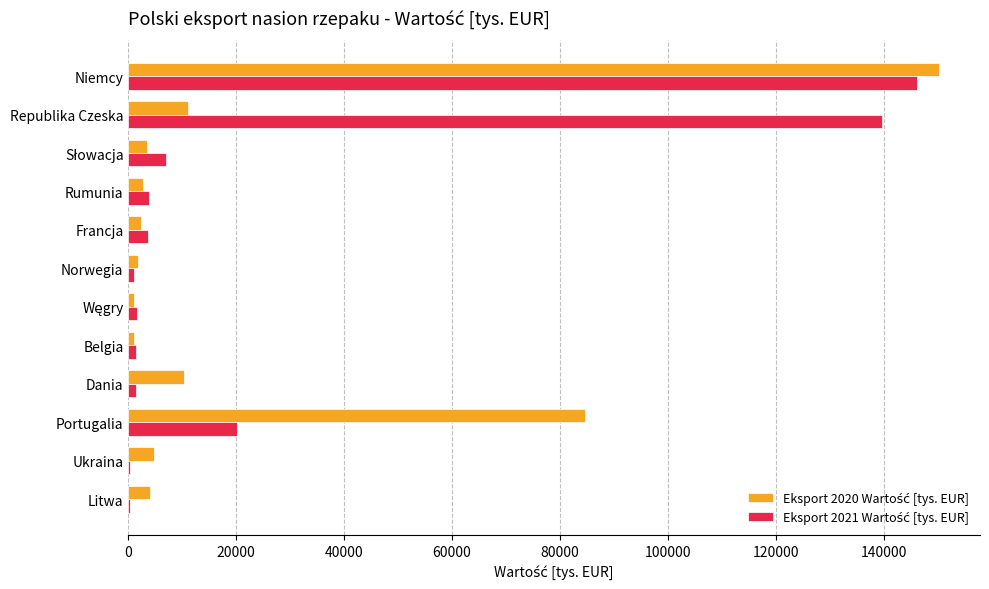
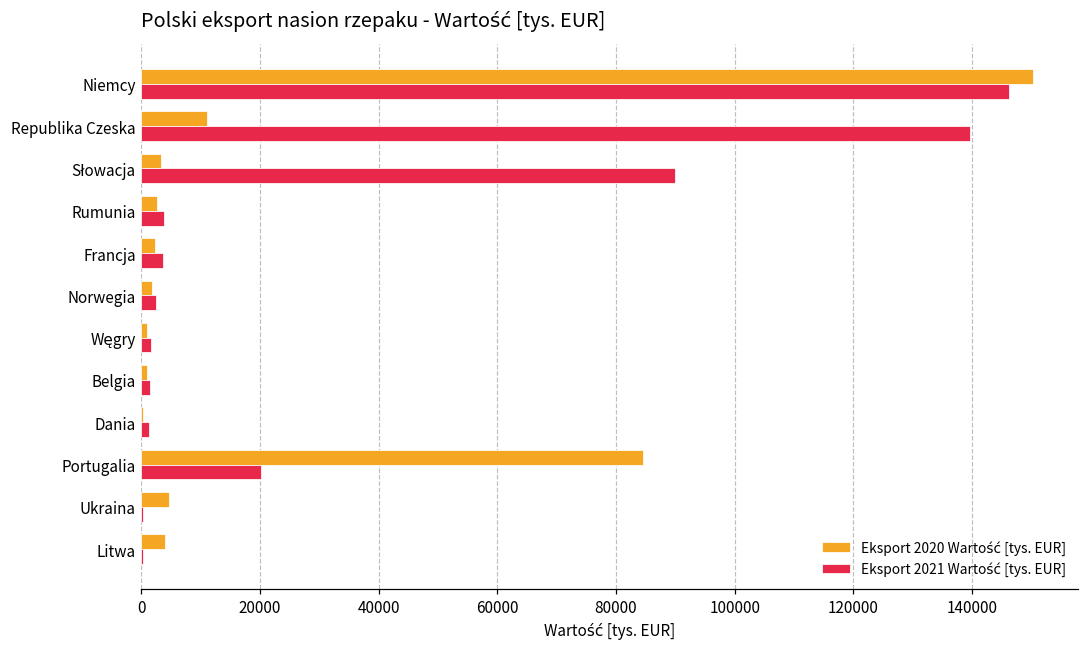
  {
    "Eksport 2020 Wartość [tys. EUR]": {
      "Niemcy": 150000,
      "Republika Czeska": 11000,
      "Słowacja": 3000,
      "Rumunia": 3000,
      "Francja": 2000,
      "Norwegia": 2000,
      "Węgry": 1000,
      "Belgia": 1000,
-     "Dania": 10000,
+     "Dania": 0,
      "Portugalia": 85000,
      "Ukraina": 5000,
      "Litwa": 4000
    },
    "Eksport 2021 Wartość [tys. EUR]": {
      "Niemcy": 146000,
      "Republika Czeska": 140000,
-     "Słowacja": 7000,
+     "Słowacja": 90000,
      "Rumunia": 4000,
      "Francja": 4000,
-     "Norwegia": 1000,
+     "Norwegia": 3000,
      "Węgry": 2000,
      "Belgia": 1000,
      "Dania": 1000,
      "Portugalia": 20000
    }
  }
